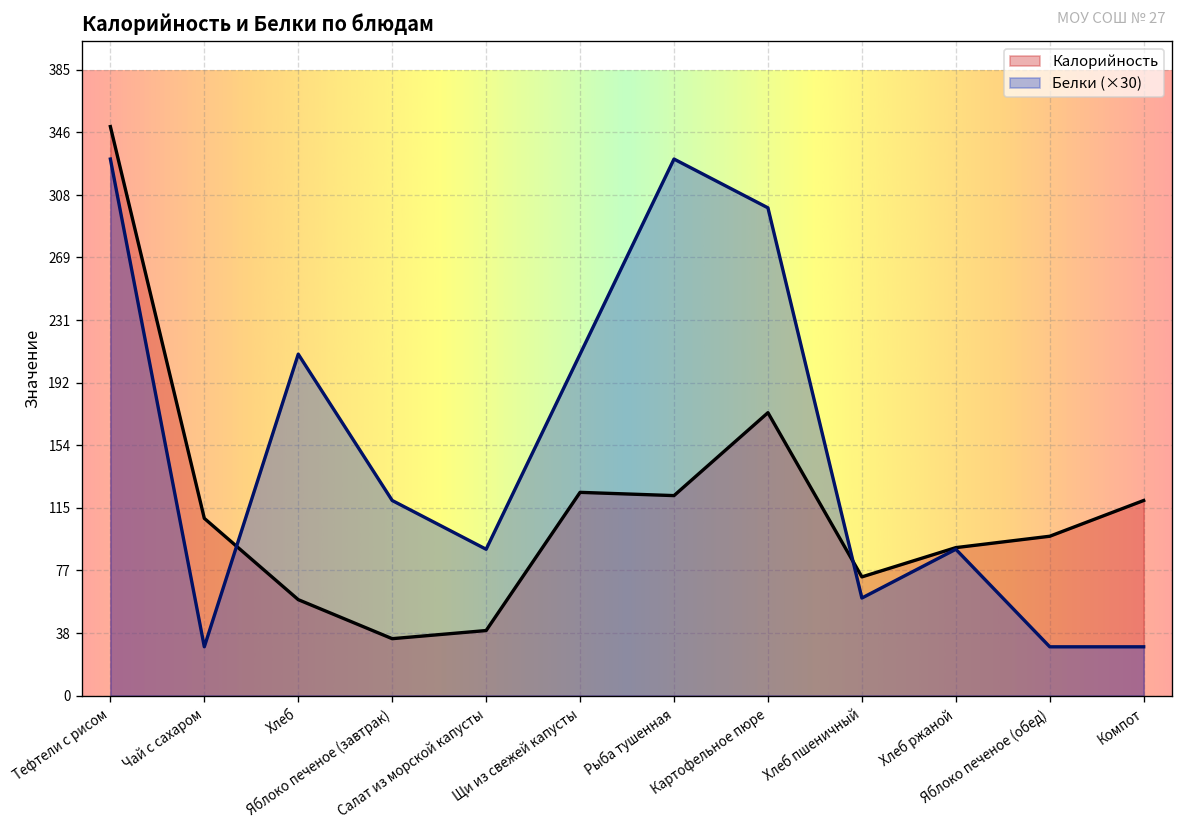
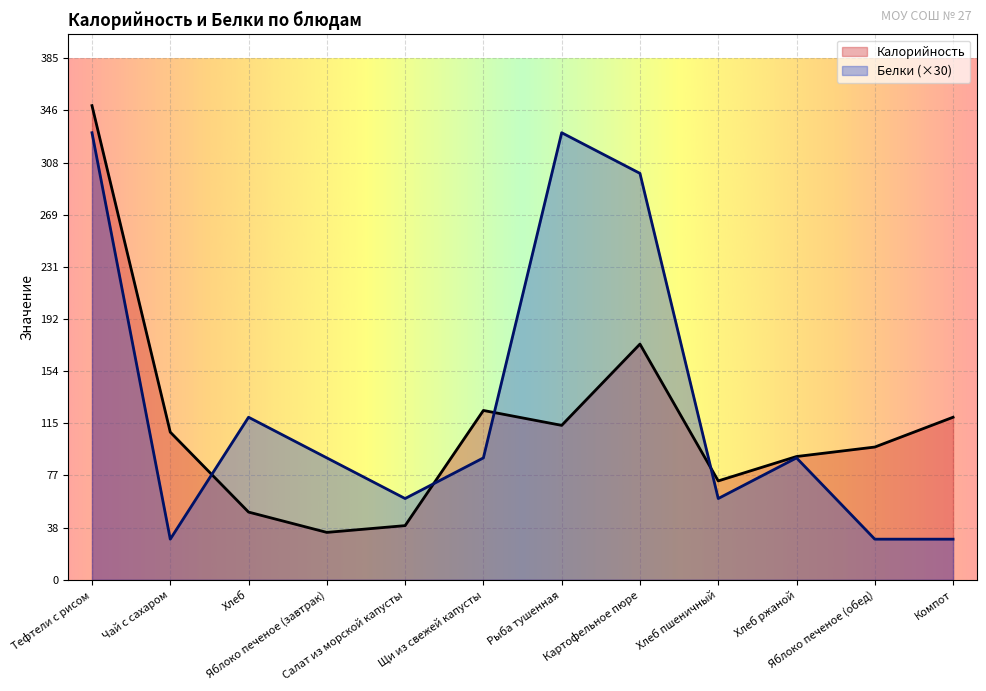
  {
    "Калорийность": {
      "Тефтели с рисом": 350,
      "Чай с сахаром": 109,
-     "Хлеб": 59,
+     "Хлеб": 50,
      "Яблоко печеное (завтрак)": 35,
      "Салат из морской капусты": 40,
      "Щи из свежей капусты": 125,
-     "Рыба тушенная": 123,
+     "Рыба тушенная": 114,
      "Картофельное пюре": 174,
      "Хлеб пшеничный": 73,
      "Яблоко печеное (обед)": 98,
      "Компот": 120
    },
    "Белки (×30)": {
      "Тефтели с рисом": 330,
      "Чай с сахаром": 30,
-     "Хлеб": 210,
-     "Яблоко печеное (завтрак)": 120,
-     "Салат из морской капусты": 90,
-     "Щи из свежей капусты": 210,
+     "Хлеб": 120,
+     "Яблоко печеное (завтрак)": 90,
+     "Салат из морской капусты": 60,
+     "Щи из свежей капусты": 90,
      "Рыба тушенная": 330,
      "Картофельное пюре": 300,
      "Хлеб пшеничный": 60,
      "Яблоко печеное (обед)": 30,
      "Компот": 30
    }
  }
